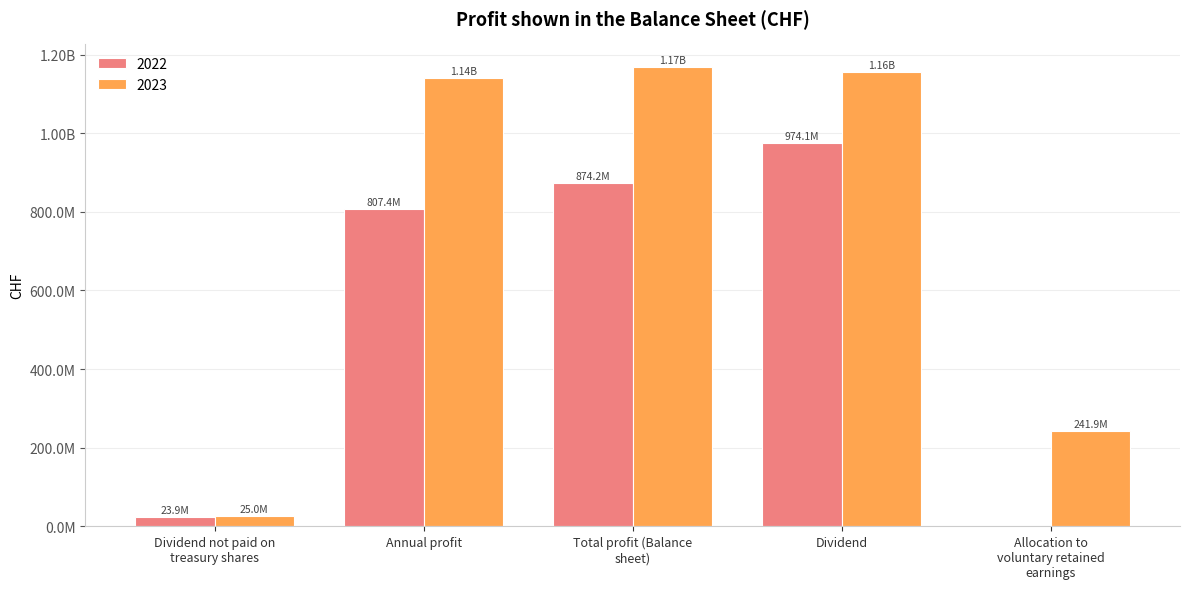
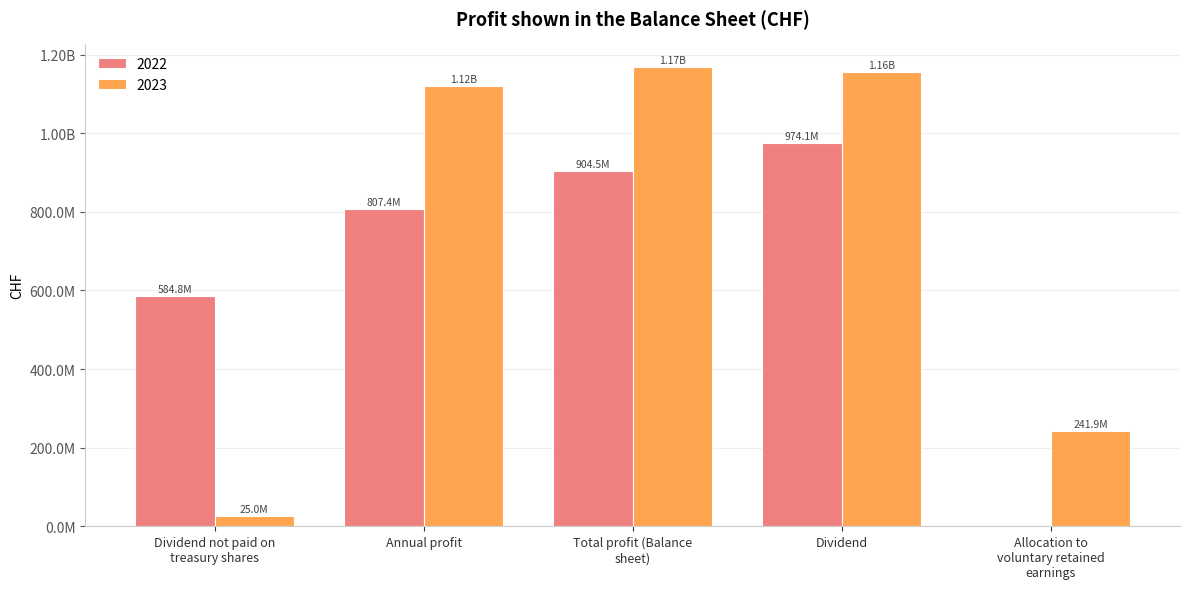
  {
    "2022": {
-     "Dividend not paid on treasury shares": "23.9M",
+     "Dividend not paid on treasury shares": "584.8M",
      "Annual profit": "807.4M",
-     "Total profit (Balance sheet)": "874.2M",
+     "Total profit (Balance sheet)": "904.5M",
      "Dividend": "974.1M"
    },
    "2023": {
      "Dividend not paid on treasury shares": "25.0M",
-     "Annual profit": "1.14B",
+     "Annual profit": "1.12B",
      "Total profit (Balance sheet)": "1.17B",
      "Dividend": "1.16B",
      "Allocation to voluntary retained earnings": "241.9M"
    }
  }
